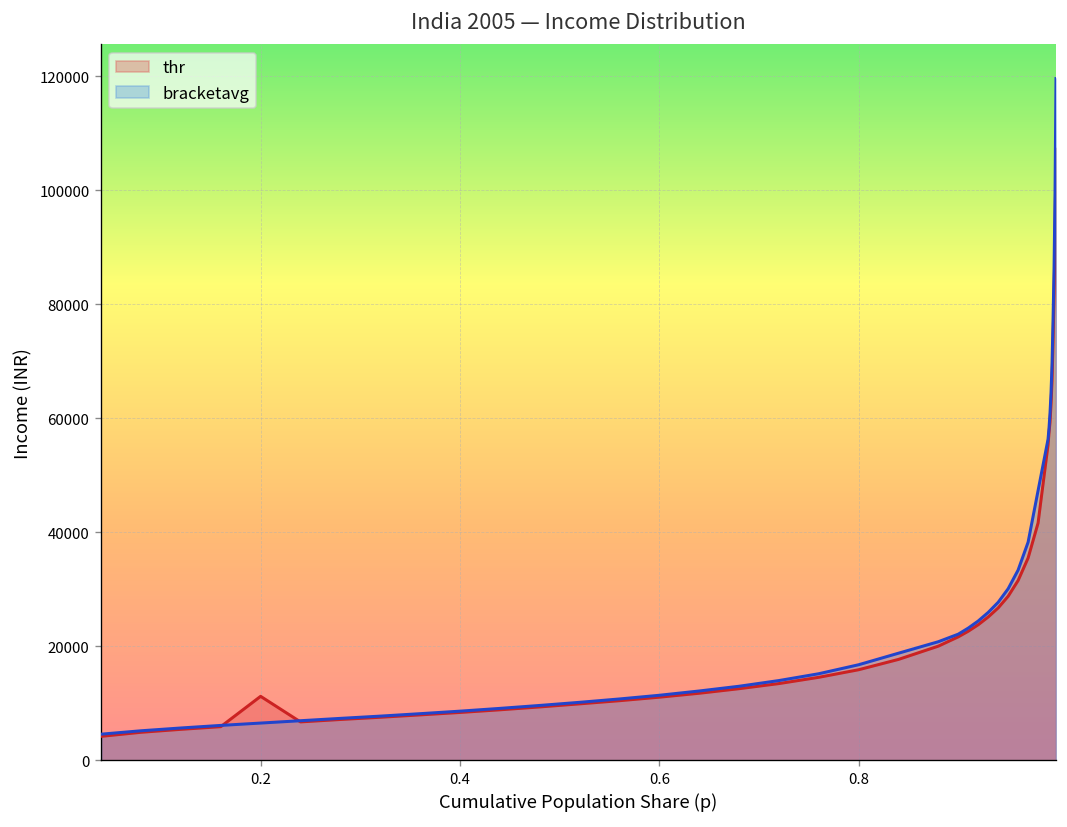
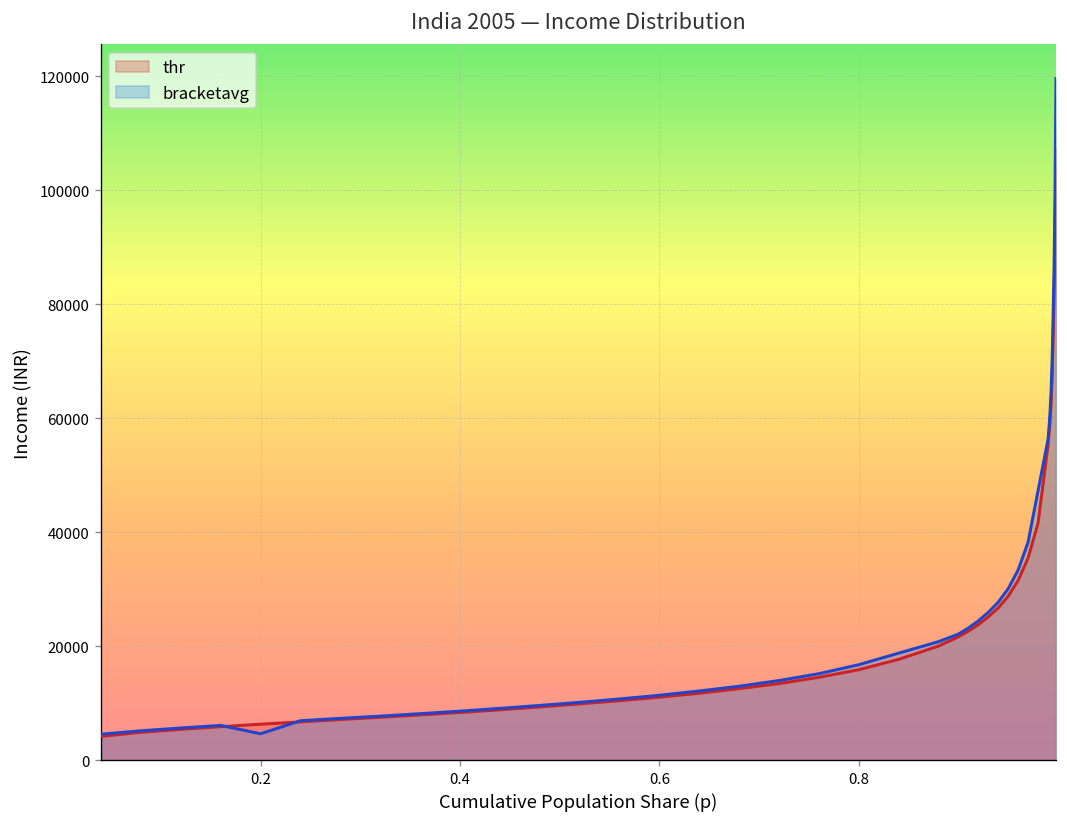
  {
    "thr": {
-     "0.2": 11000
+     "0.2": 6000
    },
    "bracketavg": {
-     "0.2": 7000
+     "0.2": 5000
    }
  }
